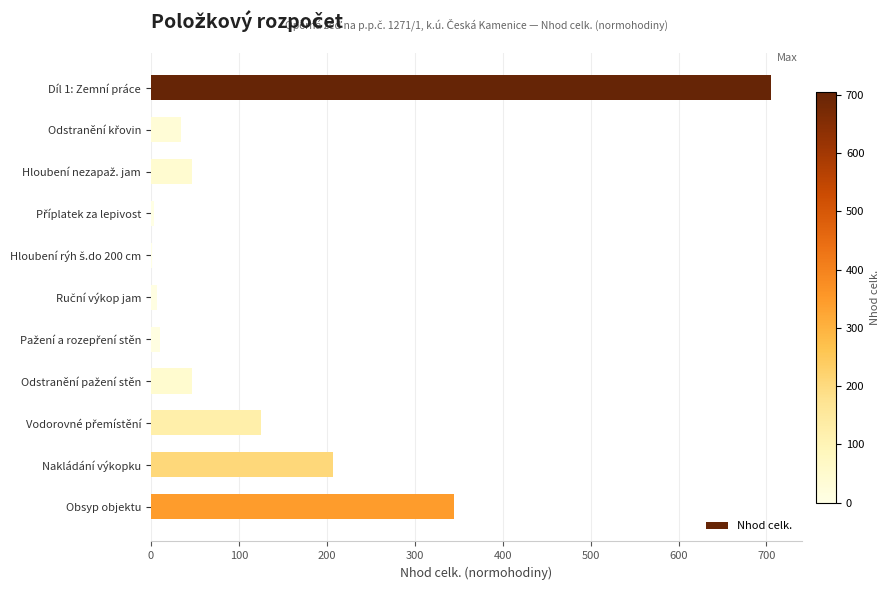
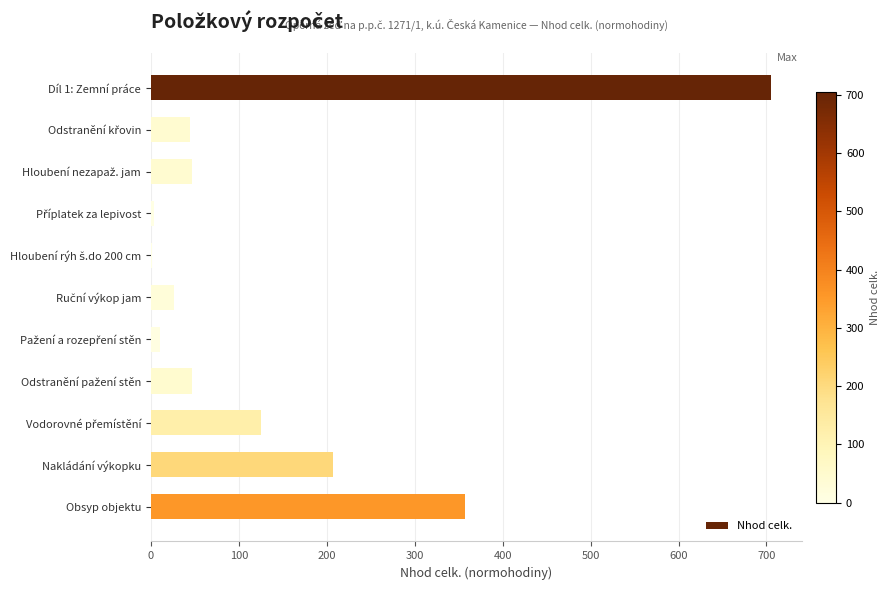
  {
    "Díl 1: Zemní práce": 710,
-   "Odstranění křovin": 30,
+   "Odstranění křovin": 40,
    "Hloubení nezapaž. jam": 50,
    "Příplatek za lepivost": 0,
-   "Ruční výkop jam": 10,
+   "Ruční výkop jam": 30,
    "Pažení a rozepření stěn": 10,
    "Odstranění pažení stěn": 50,
    "Vodorovné přemístění": 130,
    "Nakládání výkopku": 210,
-   "Obsyp objektu": 350
+   "Obsyp objektu": 360
  }
